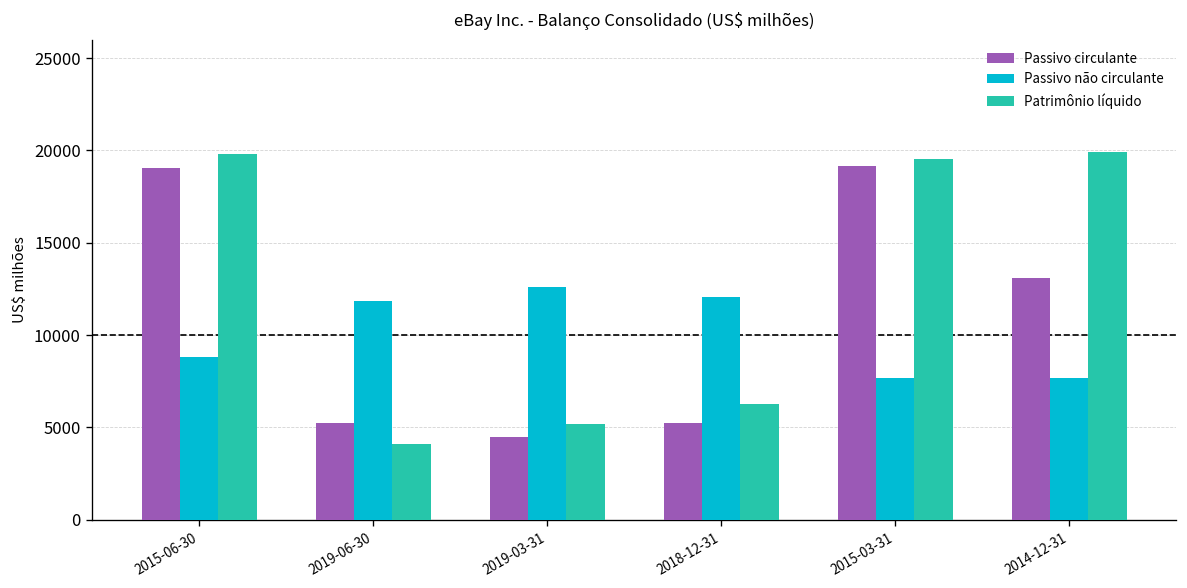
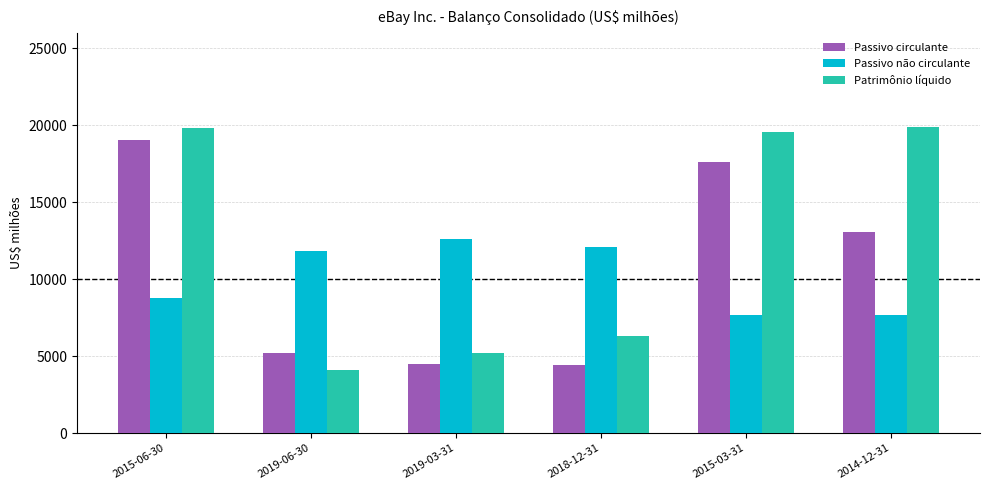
  {
    "Passivo circulante": {
      "2015-06-30": 19100,
      "2019-06-30": 5200,
      "2019-03-31": 4500,
-     "2018-12-31": 5200,
-     "2015-03-31": 19200,
+     "2018-12-31": 4500,
+     "2015-03-31": 17600,
      "2014-12-31": 13100
    }
  }
